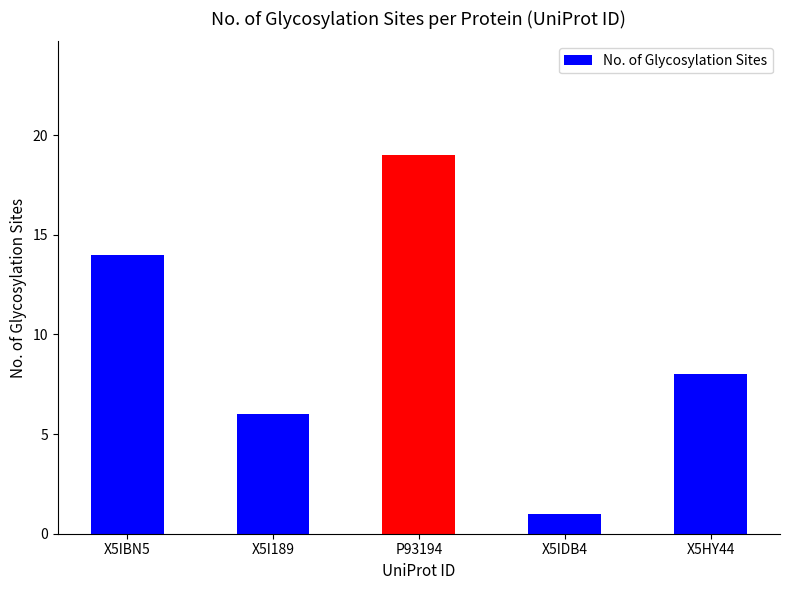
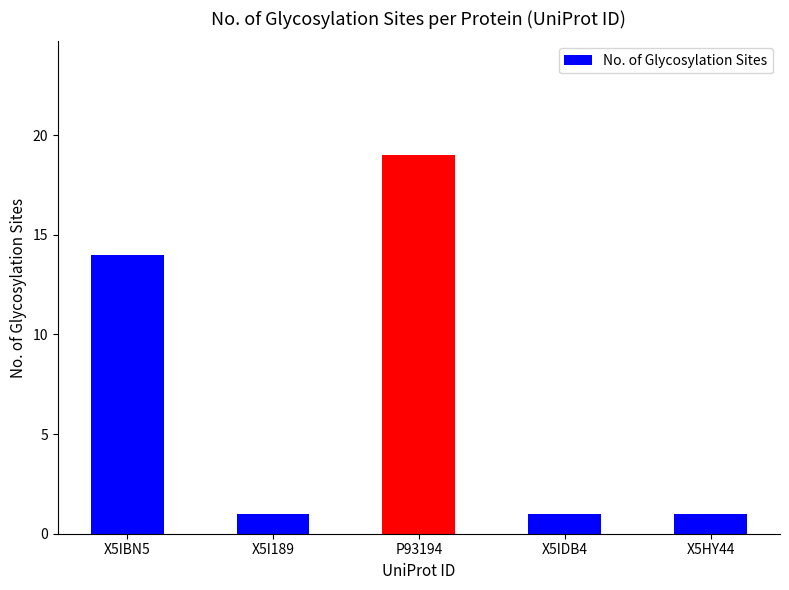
  {
    "X5IBN5": 14,
-   "X5I189": 6,
+   "X5I189": 1,
    "P93194": 19,
    "X5IDB4": 1,
-   "X5HY44": 8
+   "X5HY44": 1
  }
